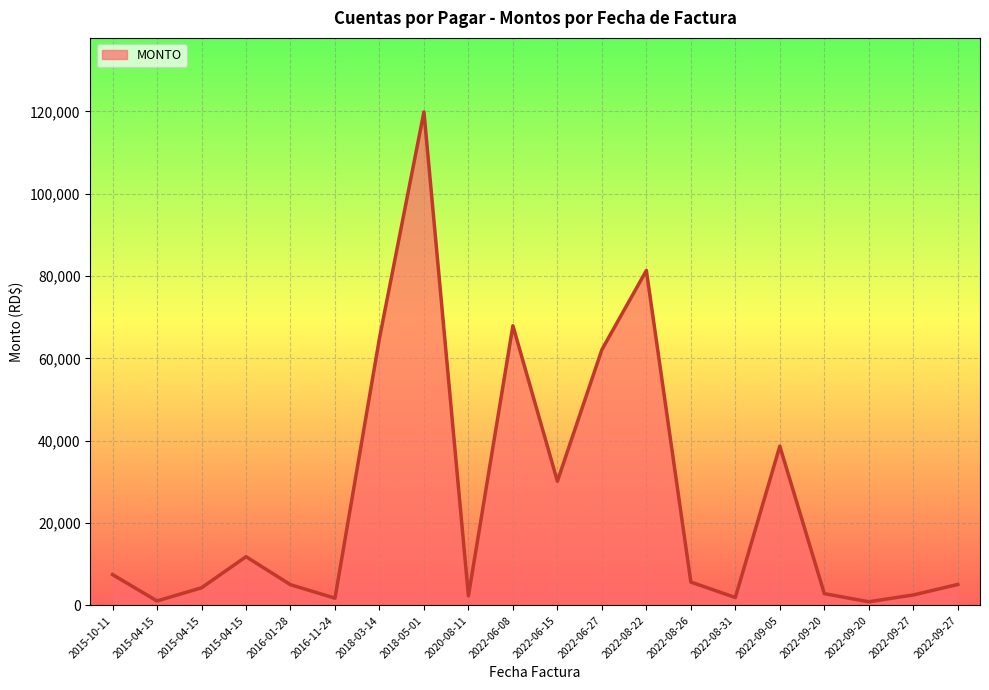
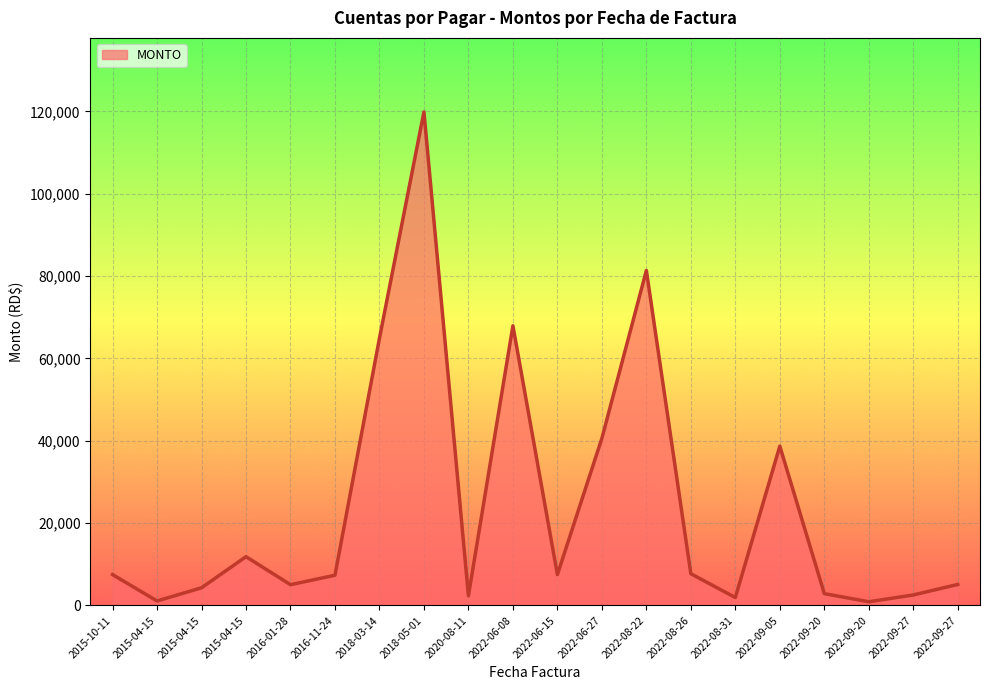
  {
    "2015-10-11": "8,000",
    "2016-01-28": "5,000",
-   "2016-11-24": "2,000",
+   "2016-11-24": "7,000",
    "2018-03-14": "65,000",
    "2018-05-01": "120,000",
    "2020-08-11": "2,000",
    "2022-06-08": "68,000",
-   "2022-06-15": "30,000",
-   "2022-06-27": "62,000",
+   "2022-06-15": "8,000",
+   "2022-06-27": "41,000",
    "2022-08-22": "81,000",
-   "2022-08-26": "6,000",
+   "2022-08-26": "8,000",
    "2022-08-31": "2,000",
    "2022-09-05": "39,000"
  }
